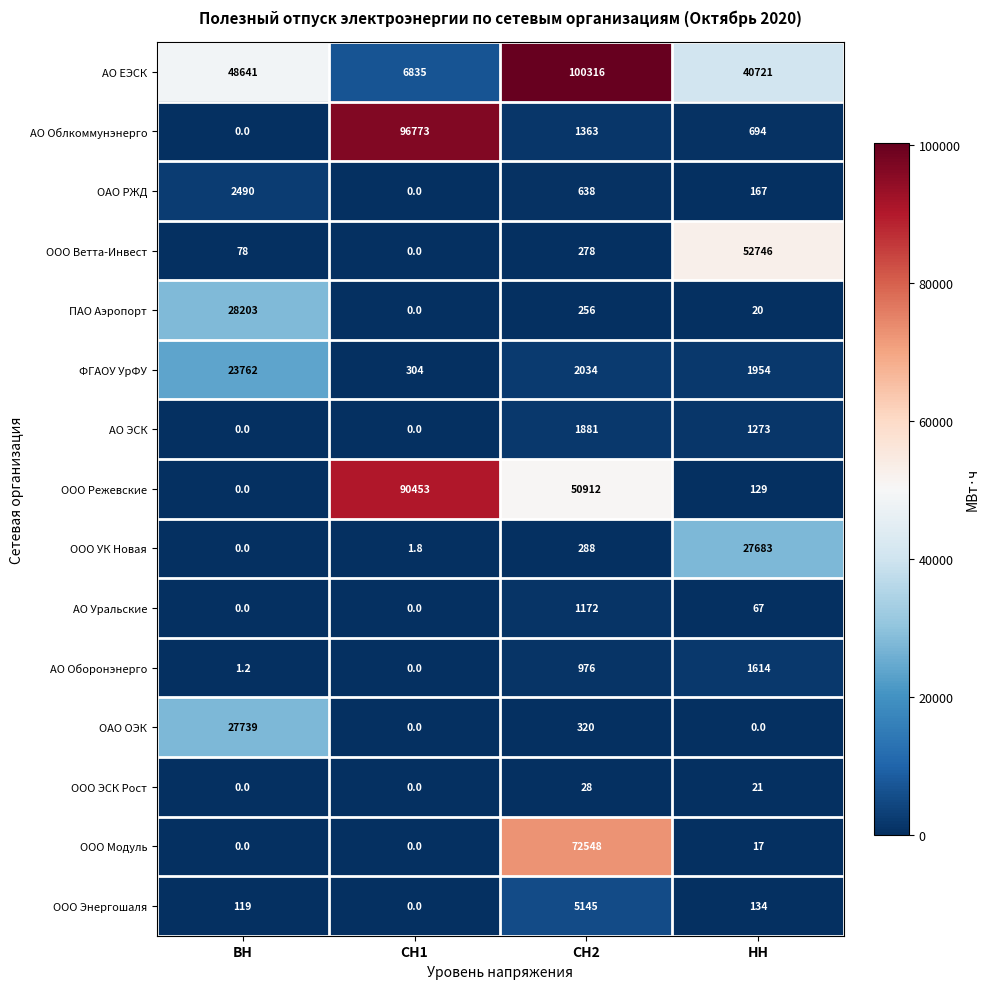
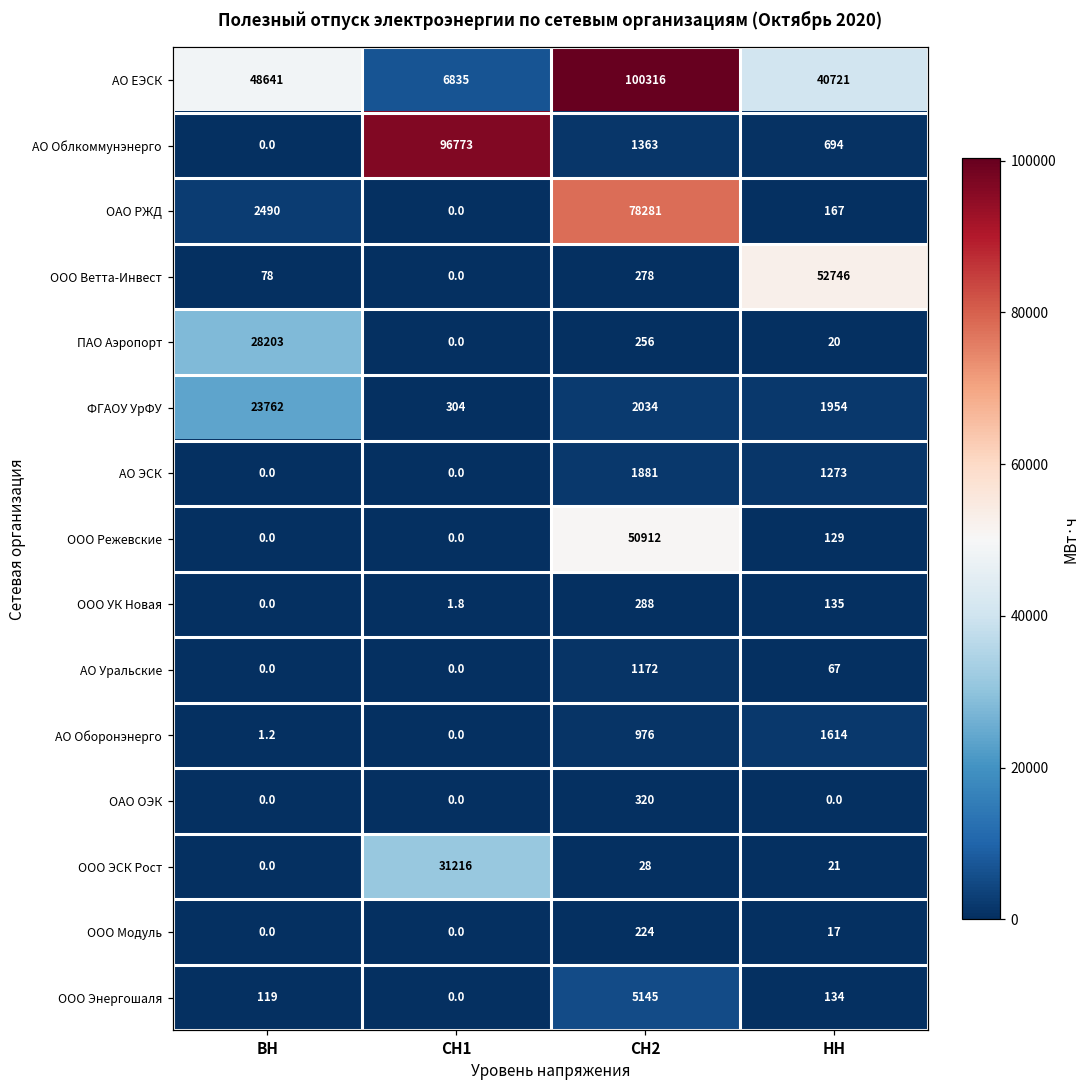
  {
    "АО ЕЭСК": {
      "ВН": 48641,
      "СН1": 6835,
      "СН2": 100316,
      "НН": 40721
    },
    "АО Облкоммунэнерго": {
      "ВН": 0.0,
      "СН1": 96773,
      "СН2": 1363,
      "НН": 694
    },
    "ОАО РЖД": {
      "ВН": 2490,
      "СН1": 0.0,
-     "СН2": 638,
+     "СН2": 78281,
      "НН": 167
    },
    "ООО Ветта-Инвест": {
      "ВН": 78,
      "СН1": 0.0,
      "СН2": 278,
      "НН": 52746
    },
    "ПАО Аэропорт": {
      "ВН": 28203,
      "СН1": 0.0,
      "СН2": 256,
      "НН": 20
    },
    "ФГАОУ УрФУ": {
      "ВН": 23762,
      "СН1": 304,
      "СН2": 2034,
      "НН": 1954
    },
    "АО ЭСК": {
      "ВН": 0.0,
      "СН1": 0.0,
      "СН2": 1881,
      "НН": 1273
    },
    "ООО Режевские": {
      "ВН": 0.0,
-     "СН1": 90453,
+     "СН1": 0.0,
      "СН2": 50912,
      "НН": 129
    },
    "ООО УК Новая": {
      "ВН": 0.0,
      "СН1": 1.8,
      "СН2": 288,
-     "НН": 27683
+     "НН": 135
    },
    "АО Уральские": {
      "ВН": 0.0,
      "СН1": 0.0,
      "СН2": 1172,
      "НН": 67
    },
    "АО Оборонэнерго": {
      "ВН": 1.2,
      "СН1": 0.0,
      "СН2": 976,
      "НН": 1614
    },
    "ОАО ОЭК": {
-     "ВН": 27739,
+     "ВН": 0.0,
      "СН1": 0.0,
      "СН2": 320,
      "НН": 0.0
    },
    "ООО ЭСК Рост": {
      "ВН": 0.0,
-     "СН1": 0.0,
+     "СН1": 31216,
      "СН2": 28,
      "НН": 21
    },
    "ООО Модуль": {
      "ВН": 0.0,
      "СН1": 0.0,
-     "СН2": 72548,
+     "СН2": 224,
      "НН": 17
    },
    "ООО Энергошаля": {
      "ВН": 119,
      "СН1": 0.0,
      "СН2": 5145,
      "НН": 134
    }
  }
